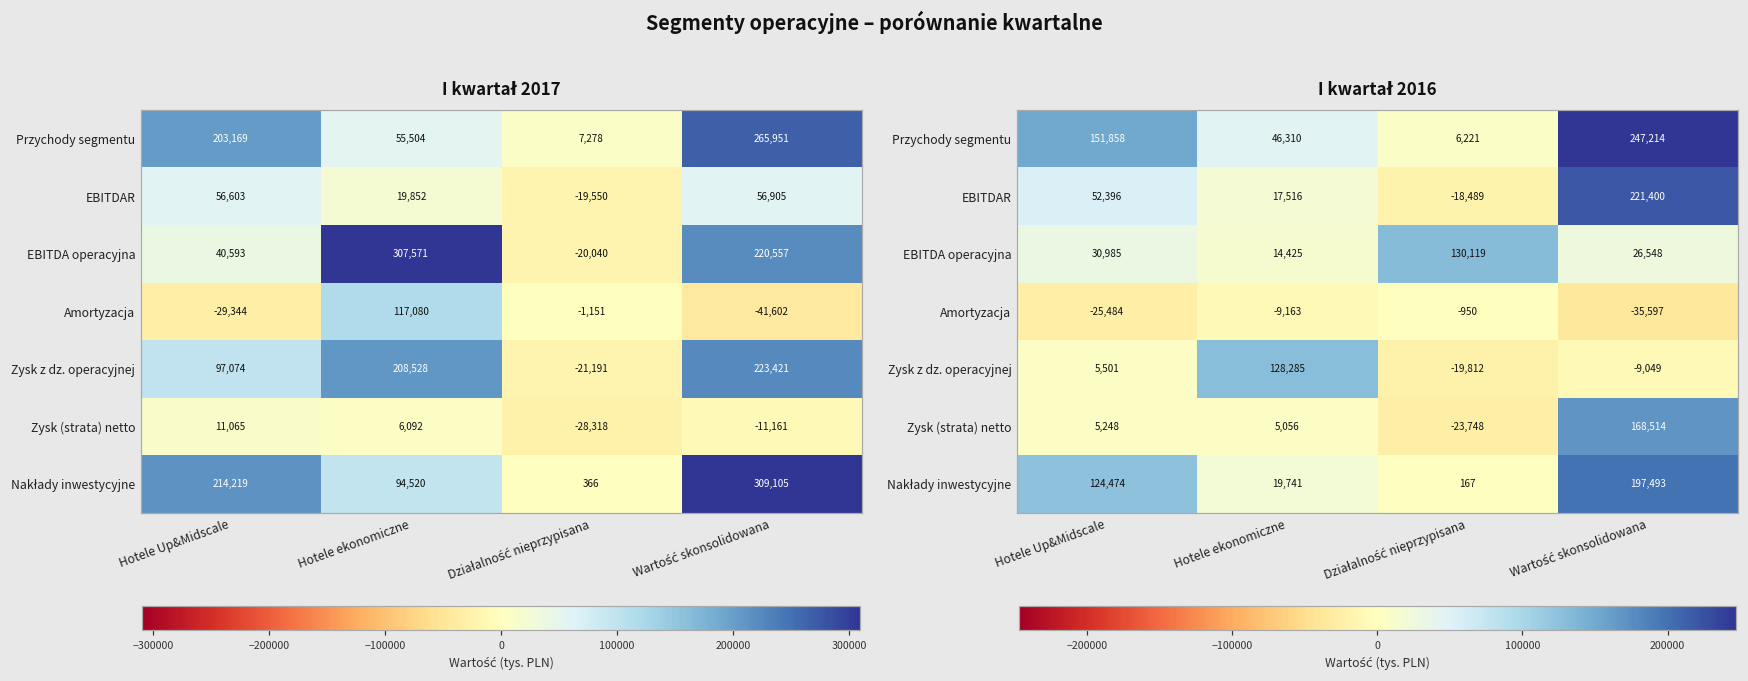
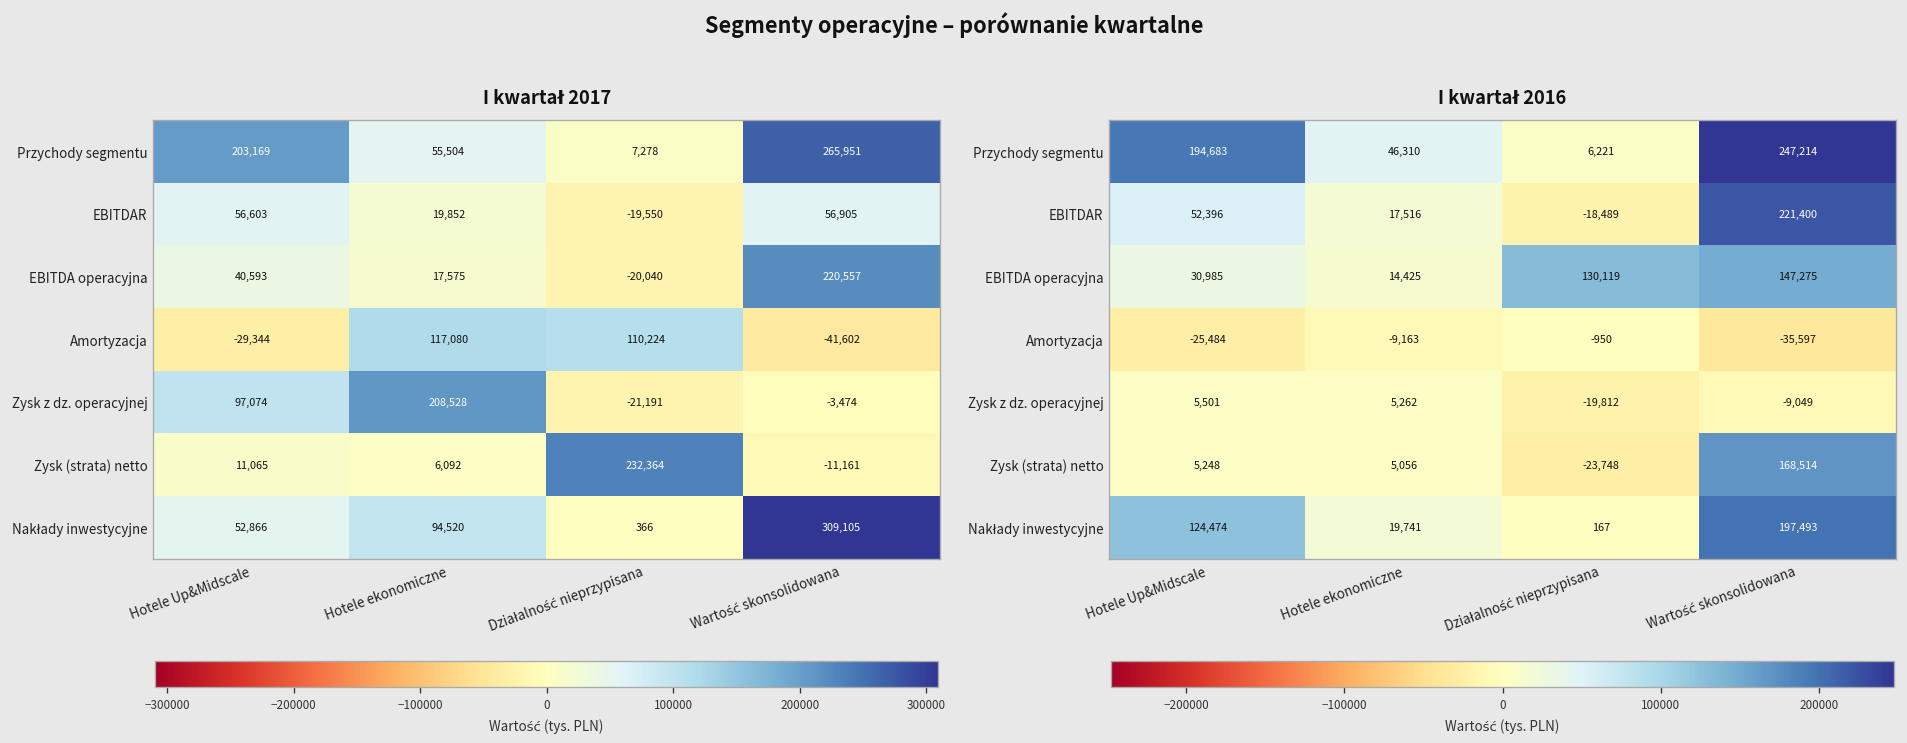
  {
    "I kwartał 2017": {
      "Przychody segmentu": {
        "Hotele Up&Midscale": "203,169",
        "Hotele ekonomiczne": "55,504",
        "Działalność nieprzypisana": "7,278",
        "Wartość skonsolidowana": "265,951"
      },
      "EBITDAR": {
        "Hotele Up&Midscale": "56,603",
        "Hotele ekonomiczne": "19,852",
        "Działalność nieprzypisana": "-19,550",
        "Wartość skonsolidowana": "56,905"
      },
      "EBITDA operacyjna": {
        "Hotele Up&Midscale": "40,593",
-       "Hotele ekonomiczne": "307,571",
+       "Hotele ekonomiczne": "17,575",
        "Działalność nieprzypisana": "-20,040",
        "Wartość skonsolidowana": "220,557"
      },
      "Amortyzacja": {
        "Hotele Up&Midscale": "-29,344",
        "Hotele ekonomiczne": "117,080",
-       "Działalność nieprzypisana": "-1,151",
+       "Działalność nieprzypisana": "110,224",
        "Wartość skonsolidowana": "-41,602"
      },
      "Zysk z dz. operacyjnej": {
        "Hotele Up&Midscale": "97,074",
        "Hotele ekonomiczne": "208,528",
        "Działalność nieprzypisana": "-21,191",
-       "Wartość skonsolidowana": "223,421"
+       "Wartość skonsolidowana": "-3,474"
      },
      "Zysk (strata) netto": {
        "Hotele Up&Midscale": "11,065",
        "Hotele ekonomiczne": "6,092",
-       "Działalność nieprzypisana": "-28,318",
+       "Działalność nieprzypisana": "232,364",
        "Wartość skonsolidowana": "-11,161"
      },
      "Nakłady inwestycyjne": {
-       "Hotele Up&Midscale": "214,219",
+       "Hotele Up&Midscale": "52,866",
        "Hotele ekonomiczne": "94,520",
        "Działalność nieprzypisana": "366",
        "Wartość skonsolidowana": "309,105"
      }
    },
    "I kwartał 2016": {
      "Przychody segmentu": {
-       "Hotele Up&Midscale": "151,858",
+       "Hotele Up&Midscale": "194,683",
        "Hotele ekonomiczne": "46,310",
        "Działalność nieprzypisana": "6,221",
        "Wartość skonsolidowana": "247,214"
      },
      "EBITDAR": {
        "Hotele Up&Midscale": "52,396",
        "Hotele ekonomiczne": "17,516",
        "Działalność nieprzypisana": "-18,489",
        "Wartość skonsolidowana": "221,400"
      },
      "EBITDA operacyjna": {
        "Hotele Up&Midscale": "30,985",
        "Hotele ekonomiczne": "14,425",
        "Działalność nieprzypisana": "130,119",
-       "Wartość skonsolidowana": "26,548"
+       "Wartość skonsolidowana": "147,275"
      },
      "Amortyzacja": {
        "Hotele Up&Midscale": "-25,484",
        "Hotele ekonomiczne": "-9,163",
        "Działalność nieprzypisana": "-950",
        "Wartość skonsolidowana": "-35,597"
      },
      "Zysk z dz. operacyjnej": {
        "Hotele Up&Midscale": "5,501",
-       "Hotele ekonomiczne": "128,285",
+       "Hotele ekonomiczne": "5,262",
        "Działalność nieprzypisana": "-19,812",
        "Wartość skonsolidowana": "-9,049"
      },
      "Zysk (strata) netto": {
        "Hotele Up&Midscale": "5,248",
        "Hotele ekonomiczne": "5,056",
        "Działalność nieprzypisana": "-23,748",
        "Wartość skonsolidowana": "168,514"
      },
      "Nakłady inwestycyjne": {
        "Hotele Up&Midscale": "124,474",
        "Hotele ekonomiczne": "19,741",
        "Działalność nieprzypisana": "167",
        "Wartość skonsolidowana": "197,493"
      }
    }
  }
